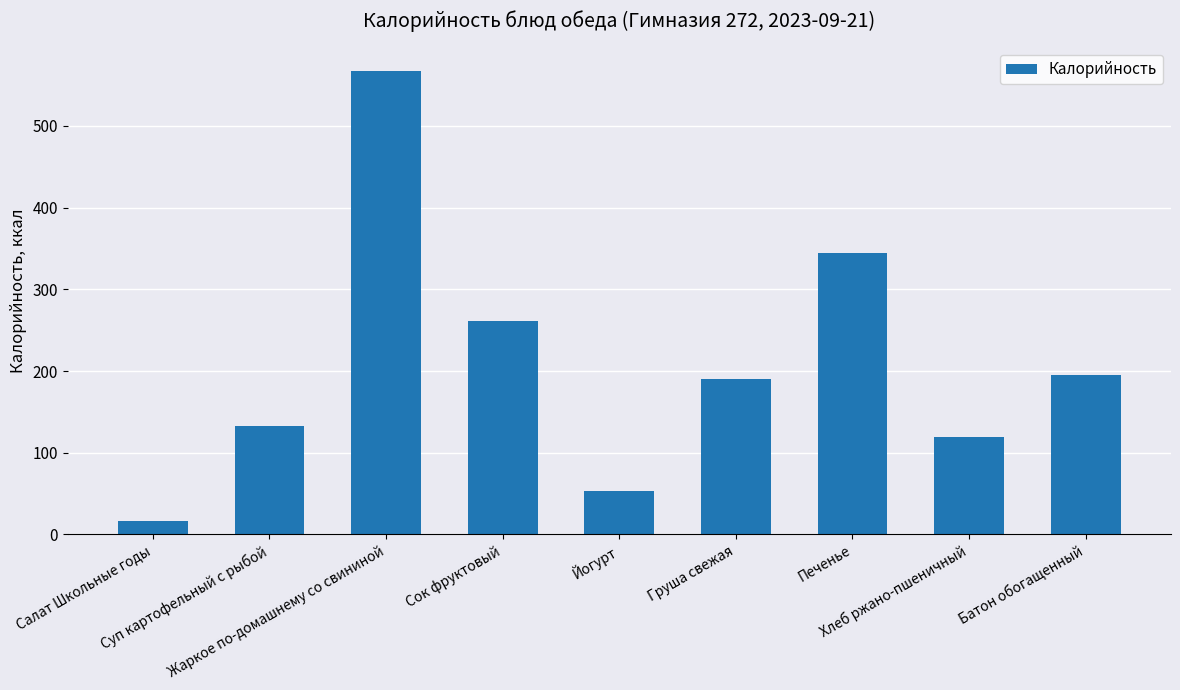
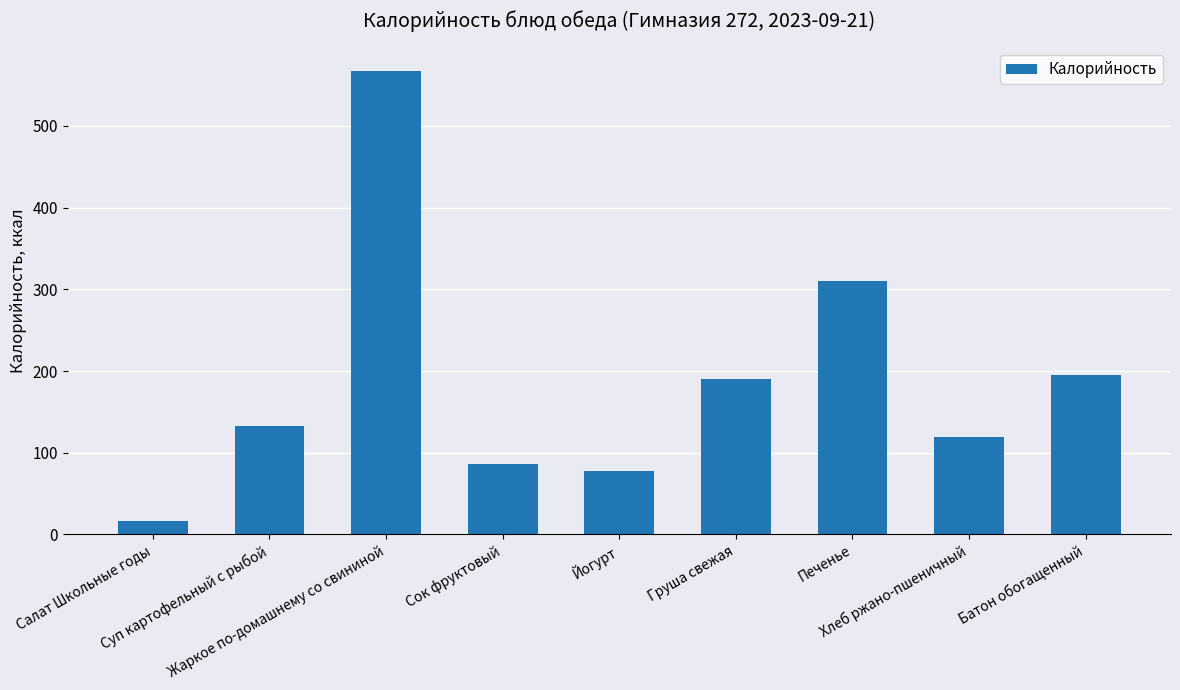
  {
    "Салат Школьные годы": 20,
    "Суп картофельный с рыбой": 130,
    "Жаркое по-домашнему со свининой": 570,
-   "Сок фруктовый": 260,
-   "Йогурт": 50,
+   "Сок фруктовый": 90,
+   "Йогурт": 80,
    "Груша свежая": 190,
-   "Печенье": 350,
+   "Печенье": 310,
    "Хлеб ржано-пшеничный": 120,
    "Батон обогащенный": 200
  }
